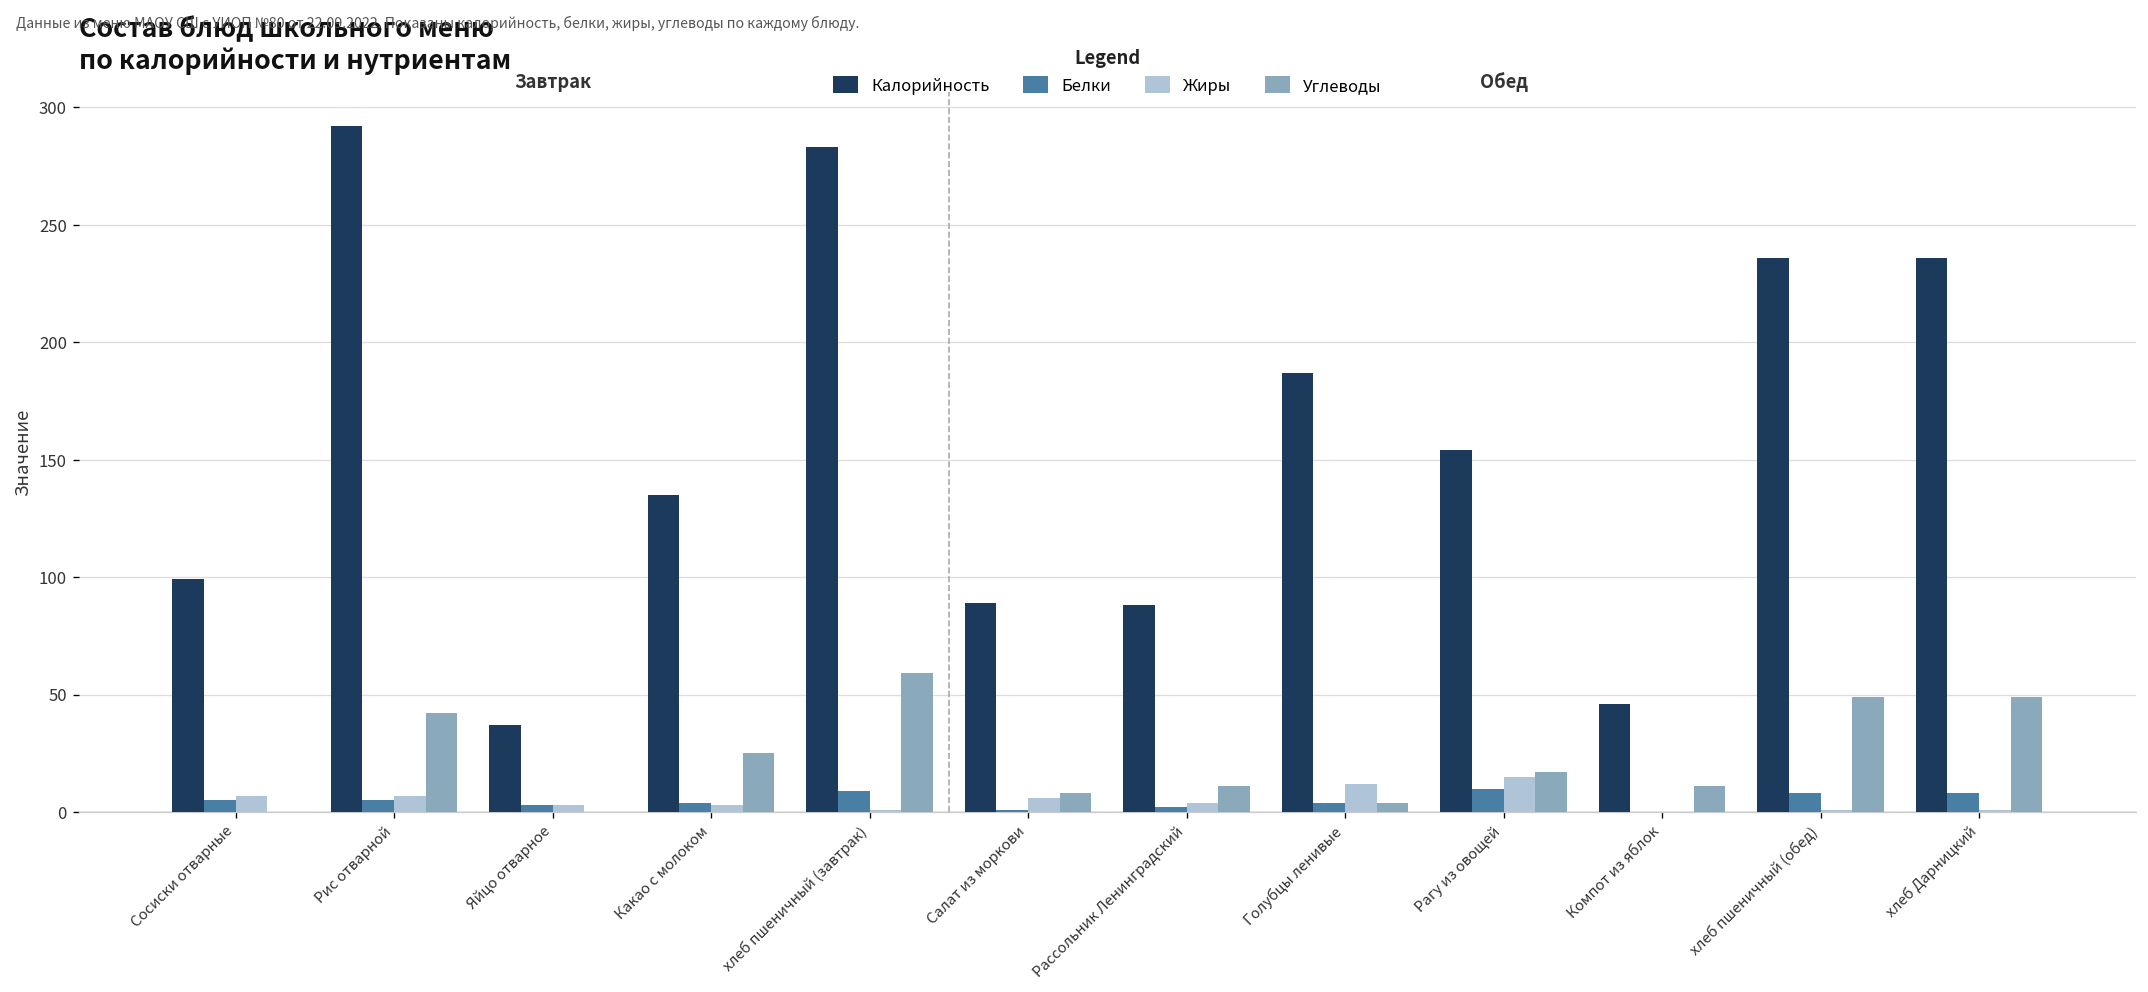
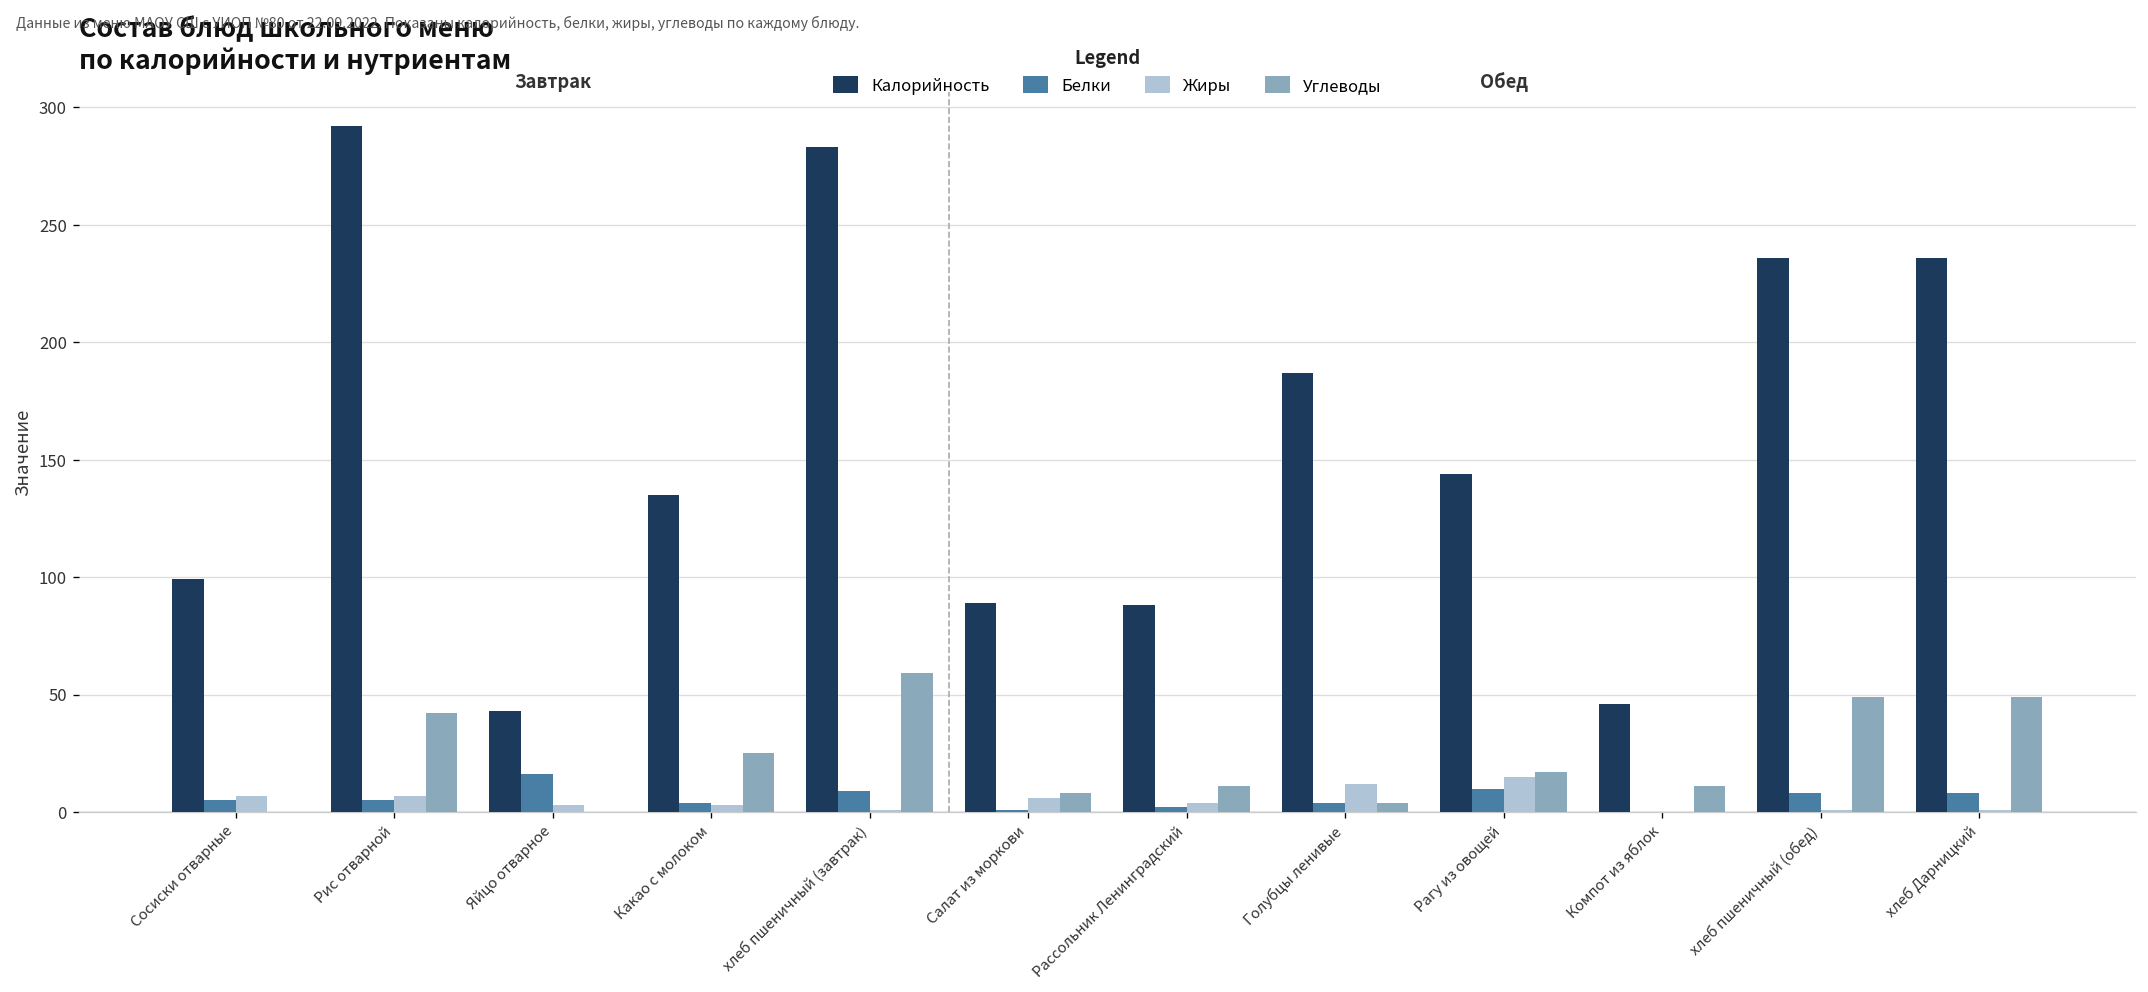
  {
    "Калорийность": {
      "Сосиски отварные": 99,
      "Рис отварной": 292,
-     "Яйцо отварное": 37,
+     "Яйцо отварное": 43,
      "Какао с молоком": 135,
      "хлеб пшеничный (завтрак)": 283,
      "Салат из моркови": 89,
      "Рассольник Ленинградский": 88,
      "Голубцы ленивые": 187,
-     "Рагу из овощей": 154,
+     "Рагу из овощей": 144,
      "Компот из яблок": 46,
      "хлеб пшеничный (обед)": 236,
      "хлеб Дарницкий": 236
    },
    "Белки": {
      "Сосиски отварные": 5,
      "Рис отварной": 5,
-     "Яйцо отварное": 3,
+     "Яйцо отварное": 16,
      "Какао с молоком": 4,
      "хлеб пшеничный (завтрак)": 9,
      "Рассольник Ленинградский": 2,
      "Голубцы ленивые": 4,
      "Рагу из овощей": 10,
      "Компот из яблок": 0,
      "хлеб пшеничный (обед)": 8,
      "хлеб Дарницкий": 8
    }
  }
